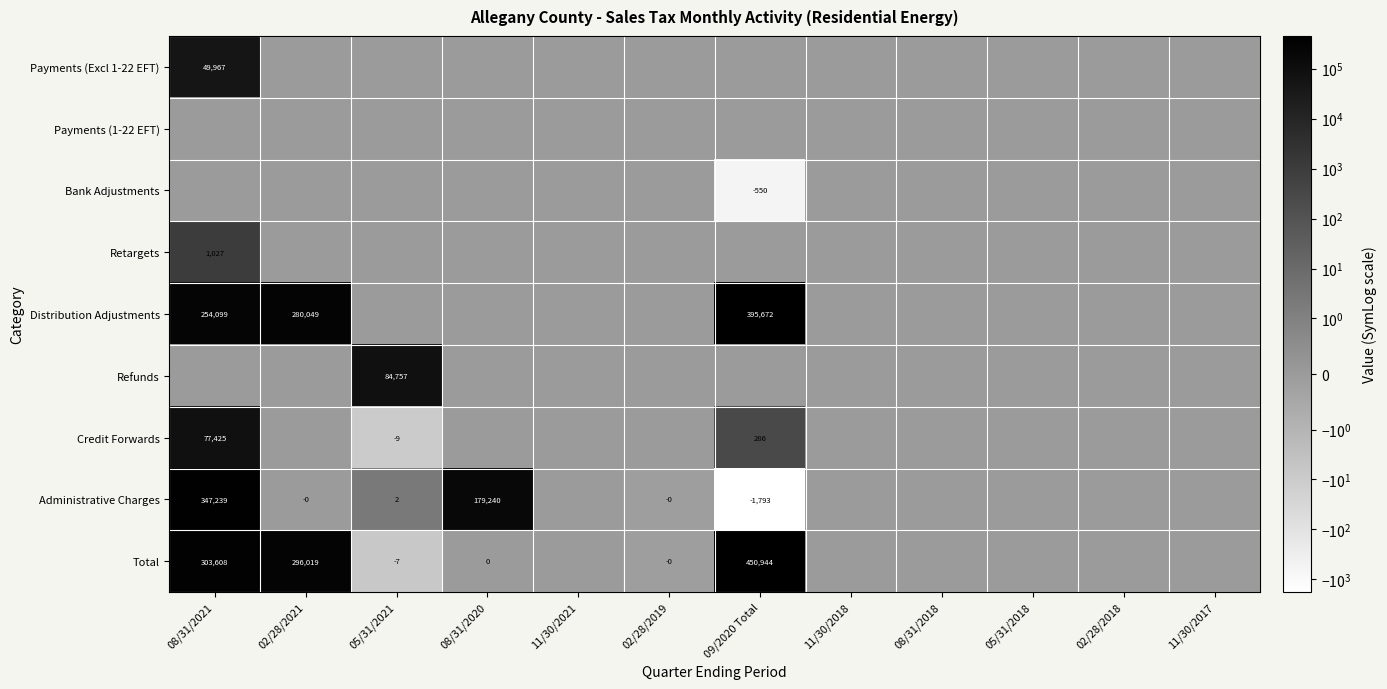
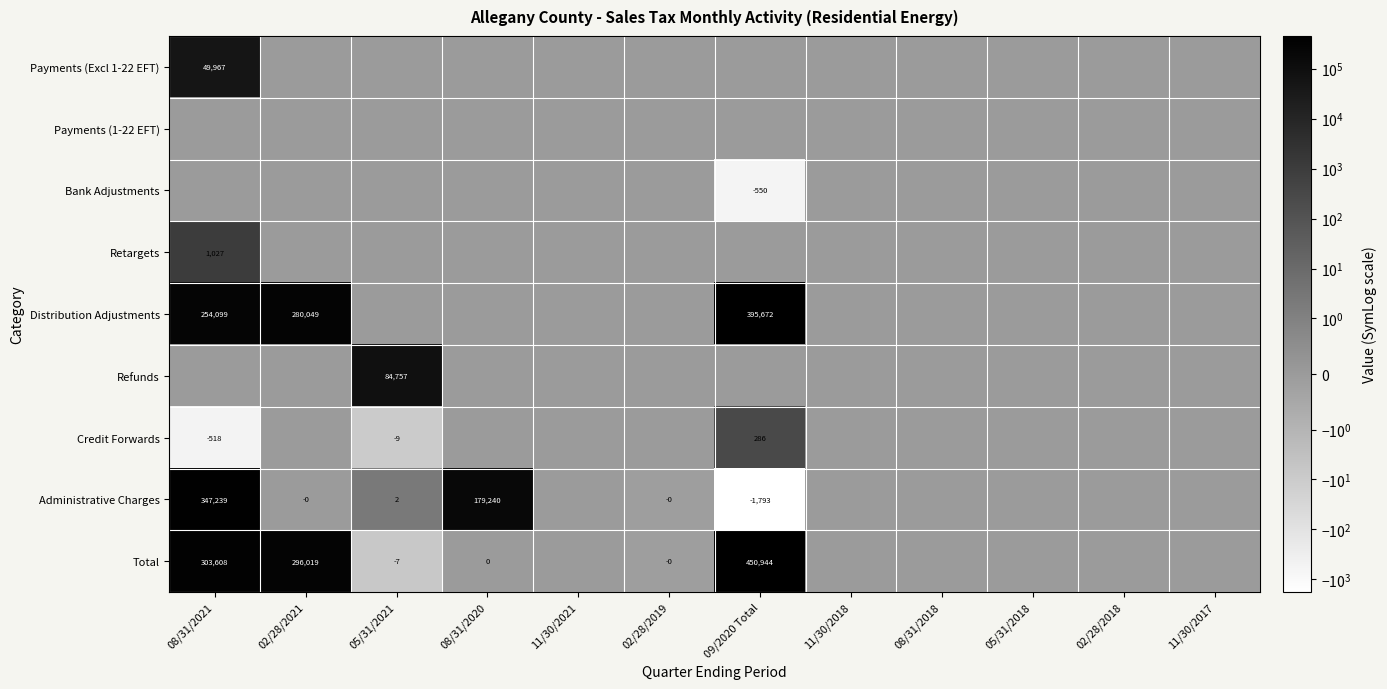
  {
    "Payments (Excl 1-22 EFT)": {
      "08/31/2021": "49,967"
    },
    "Bank Adjustments": {
      "09/2020 Total": "-550"
    },
    "Retargets": {
      "08/31/2021": "1,027"
    },
    "Distribution Adjustments": {
      "08/31/2021": "254,099",
      "02/28/2021": "280,049",
      "09/2020 Total": "395,672"
    },
    "Refunds": {
      "05/31/2021": "84,757"
    },
    "Credit Forwards": {
-     "08/31/2021": "77,425",
+     "08/31/2021": "-518",
      "05/31/2021": "-9",
      "09/2020 Total": "286"
    },
    "Administrative Charges": {
      "08/31/2021": "347,239",
      "02/28/2021": "-0",
      "05/31/2021": "2",
      "08/31/2020": "179,240",
      "02/28/2019": "-0",
      "09/2020 Total": "-1,793"
    },
    "Total": {
      "08/31/2021": "303,608",
      "02/28/2021": "296,019",
      "05/31/2021": "-7",
      "08/31/2020": "0",
      "02/28/2019": "-0",
      "09/2020 Total": "450,944"
    }
  }
